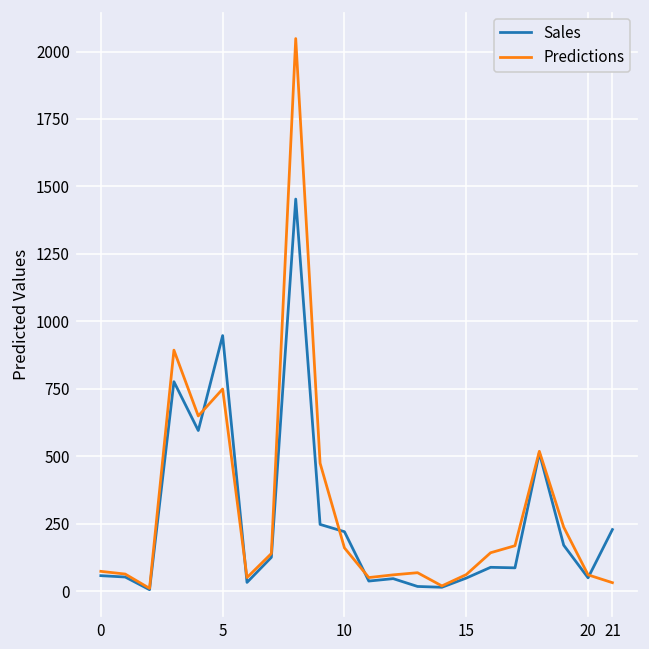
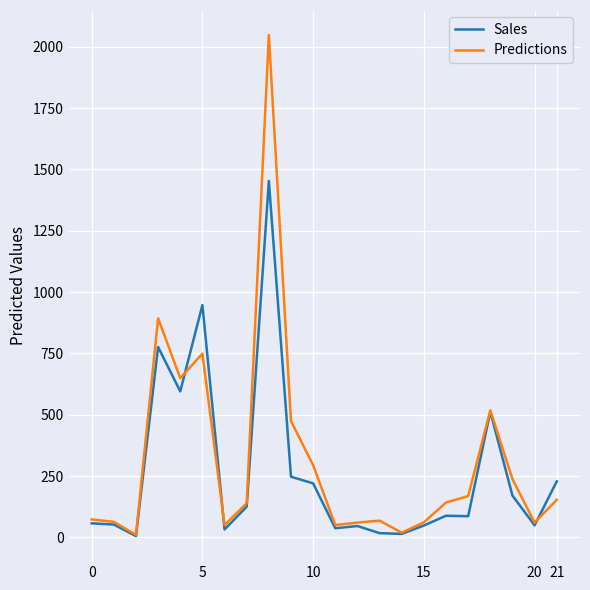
  {
    "Sales": {
      "0": 60,
      "5": 950,
      "10": 220,
      "15": 50,
      "20": 50,
      "21": 230
    },
    "Predictions": {
      "0": 70,
      "5": 750,
-     "10": 160,
+     "10": 290,
      "15": 60,
      "20": 60,
-     "21": 30
+     "21": 150
    }
  }
